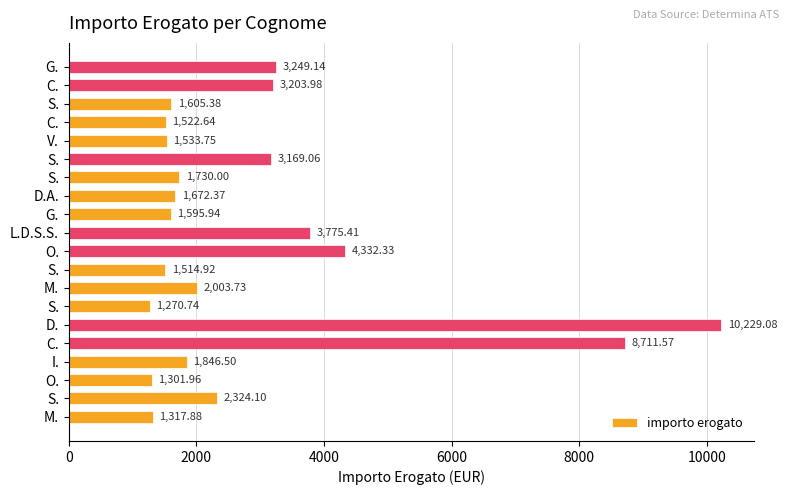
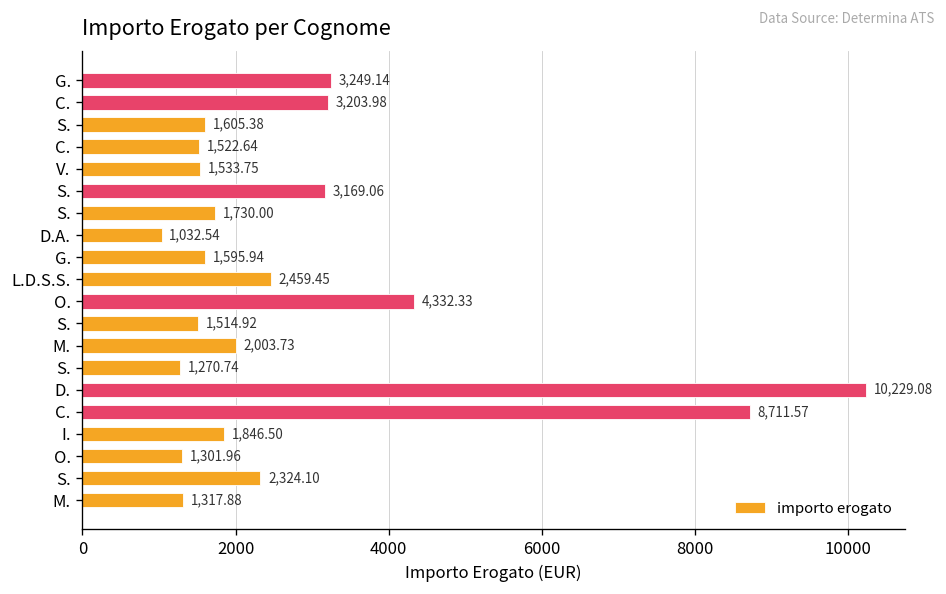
  {
    "V.": "1,533.75",
-   "D.A.": "1,672.37",
-   "L.D.S.S.": "3,775.41",
+   "D.A.": "1,032.54",
+   "L.D.S.S.": "2,459.45",
    "D.": "10,229.08",
    "I.": "1,846.50"
  }
